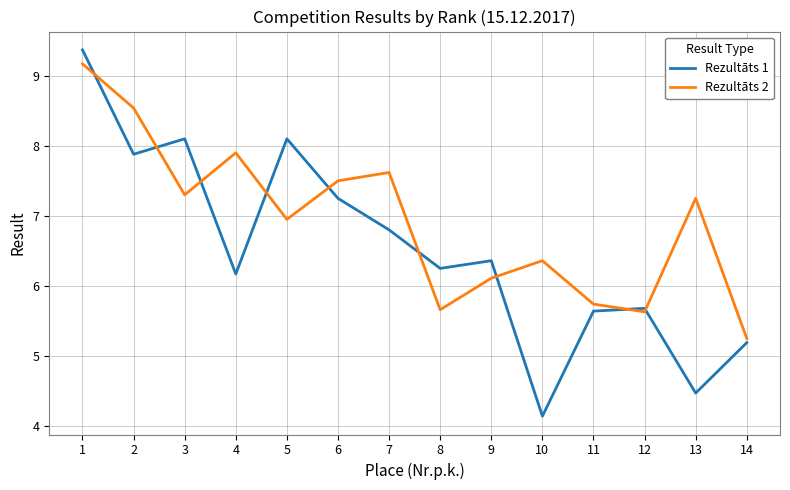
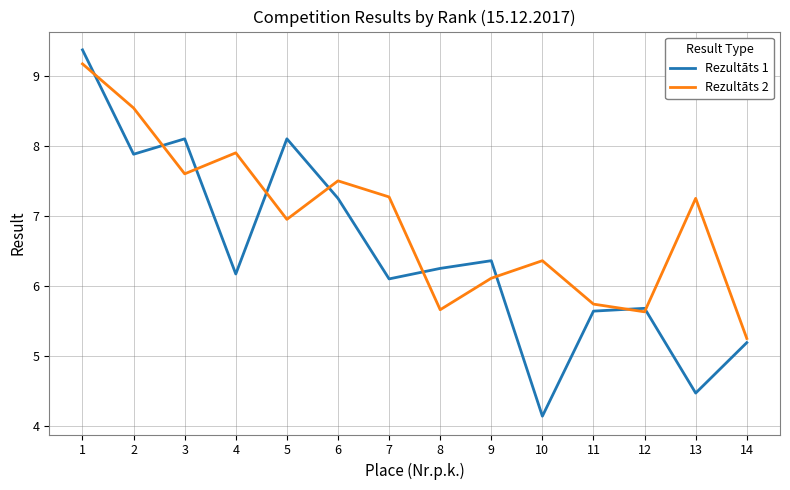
  {
    "Rezultāts 1": {
      "1": 9.4,
      "2": 7.9,
      "3": 8.1,
      "4": 6.2,
      "5": 8.1,
      "6": 7.3,
-     "7": 6.8,
+     "7": 6.1,
      "8": 6.3,
      "9": 6.4,
      "10": 4.1,
      "11": 5.6,
      "12": 5.7,
      "13": 4.5,
      "14": 5.2
    },
    "Rezultāts 2": {
      "1": 9.2,
      "2": 8.5,
-     "3": 7.3,
+     "3": 7.6,
      "4": 7.9,
      "5": 7.0,
      "6": 7.5,
-     "7": 7.6,
+     "7": 7.3,
      "8": 5.7,
      "9": 6.1,
      "10": 6.4,
      "11": 5.7,
      "12": 5.6,
      "13": 7.3,
      "14": 5.3
    }
  }
